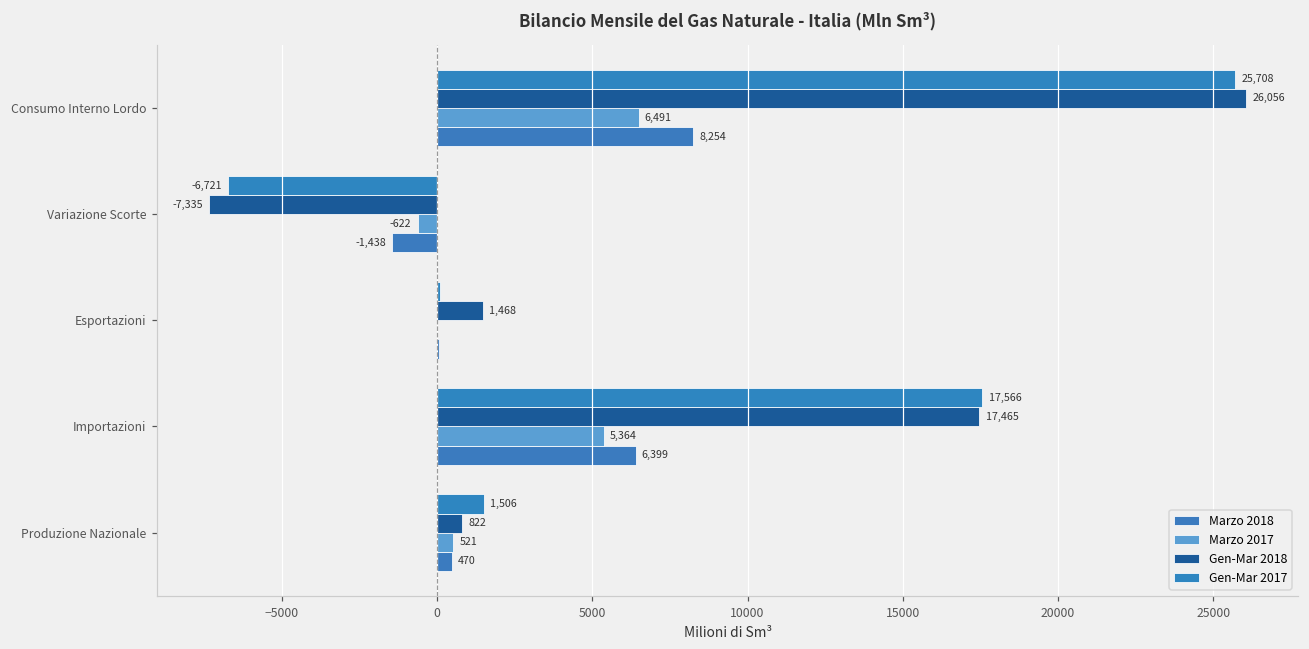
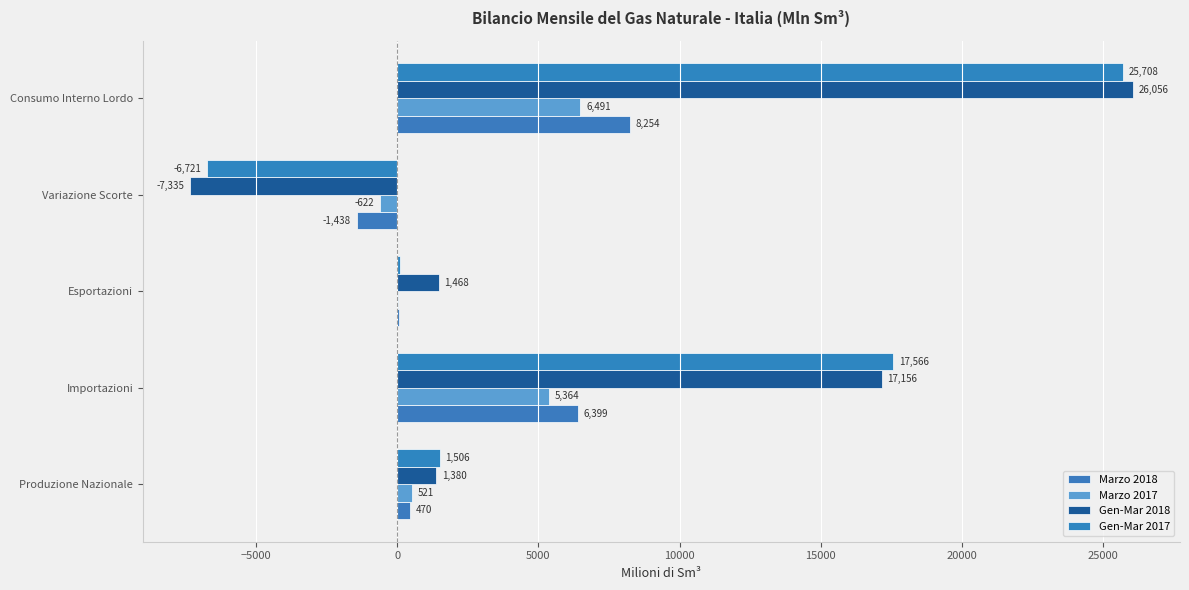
  {
    "Gen-Mar 2018": {
      "Consumo Interno Lordo": "26,056",
      "Variazione Scorte": "-7,335",
      "Esportazioni": "1,468",
-     "Importazioni": "17,465",
-     "Produzione Nazionale": "822"
+     "Importazioni": "17,156",
+     "Produzione Nazionale": "1,380"
    }
  }
